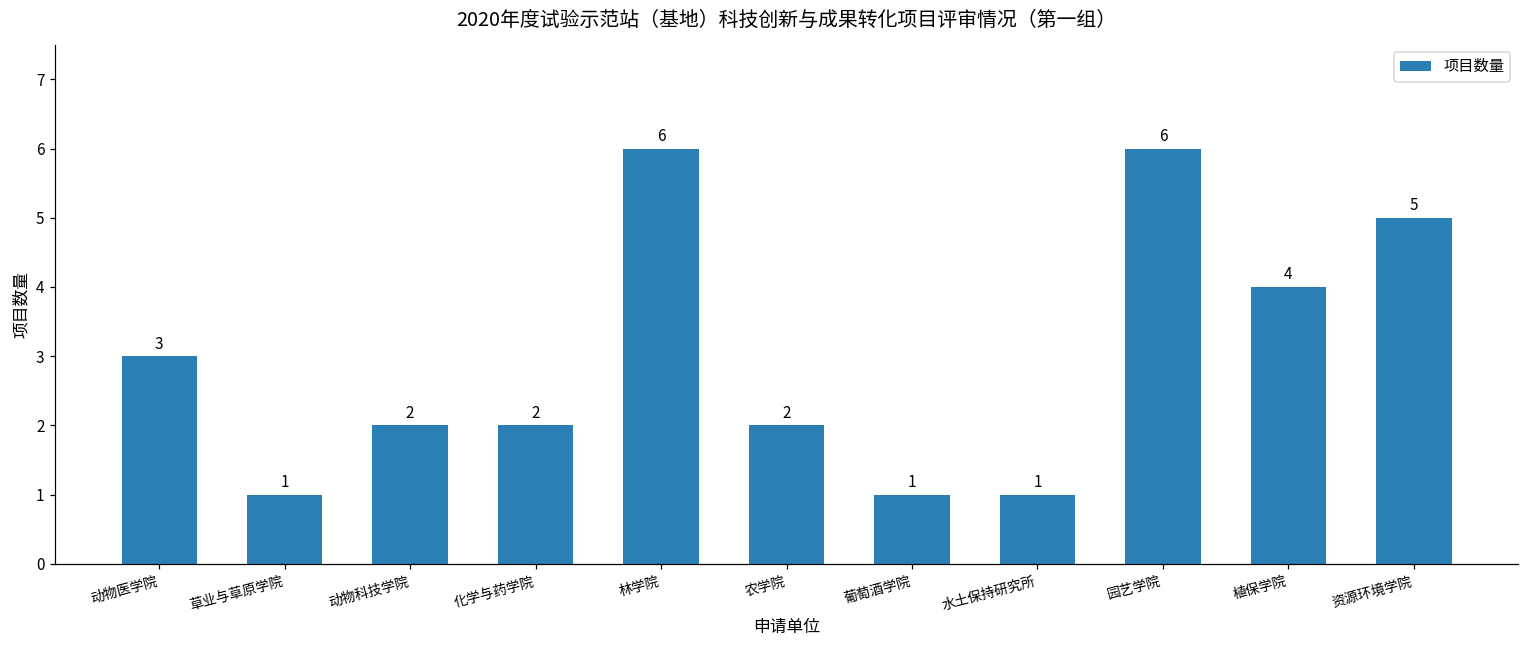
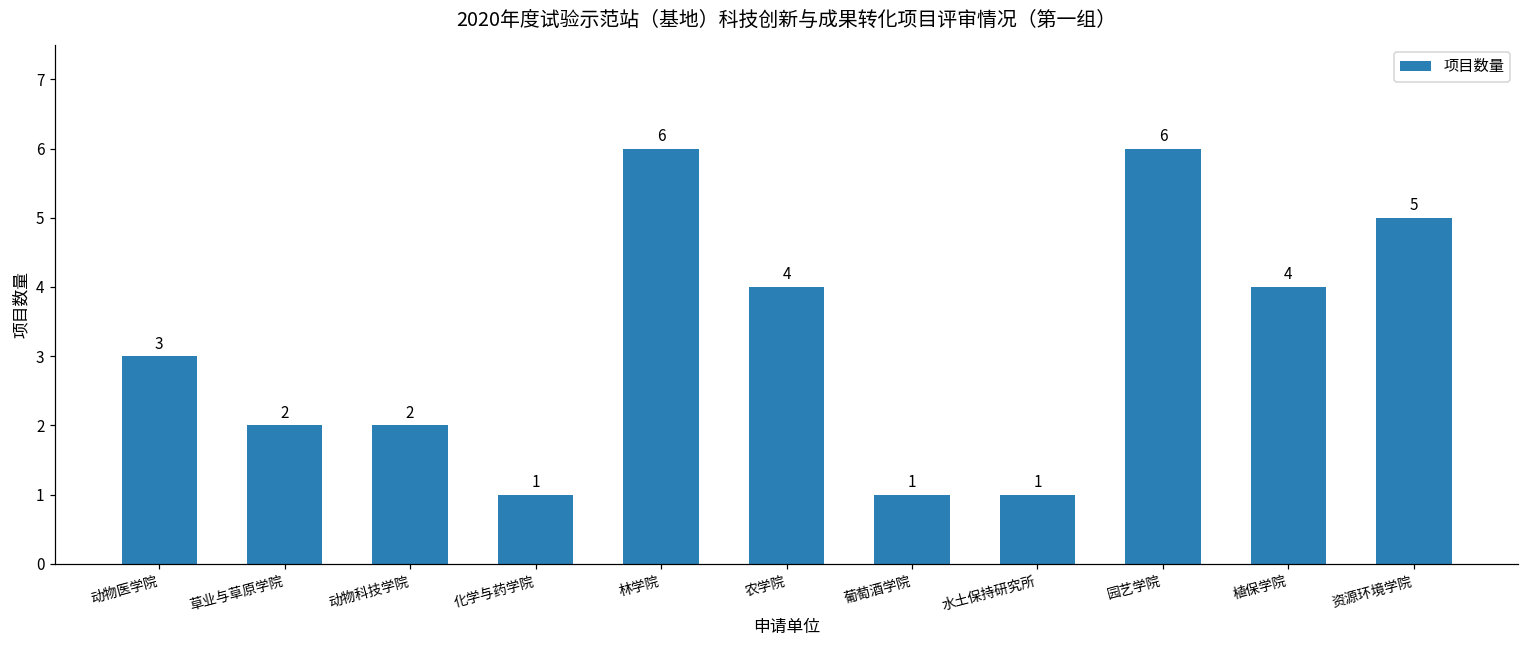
  {
    "动物医学院": 3,
-   "草业与草原学院": 1,
+   "草业与草原学院": 2,
    "动物科技学院": 2,
-   "化学与药学院": 2,
+   "化学与药学院": 1,
    "林学院": 6,
-   "农学院": 2,
+   "农学院": 4,
    "葡萄酒学院": 1,
    "水土保持研究所": 1,
    "园艺学院": 6,
    "植保学院": 4,
    "资源环境学院": 5
  }
